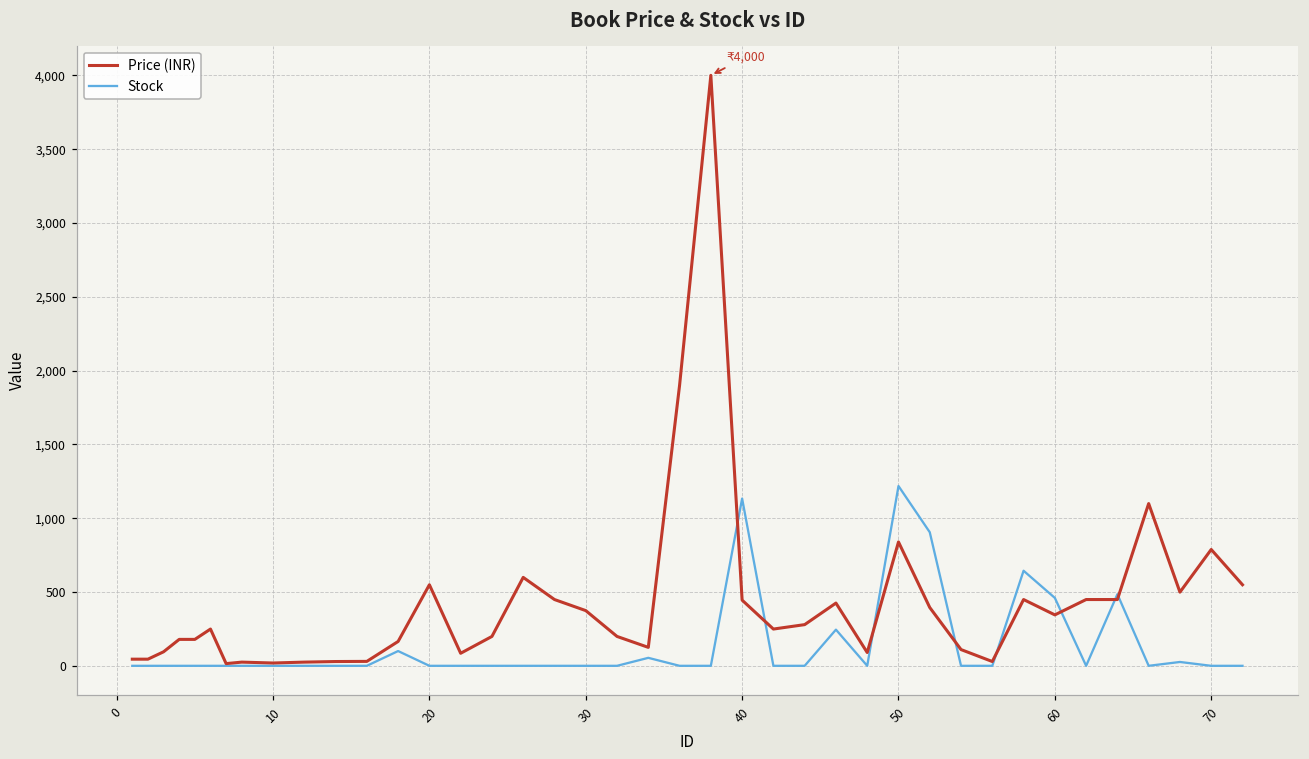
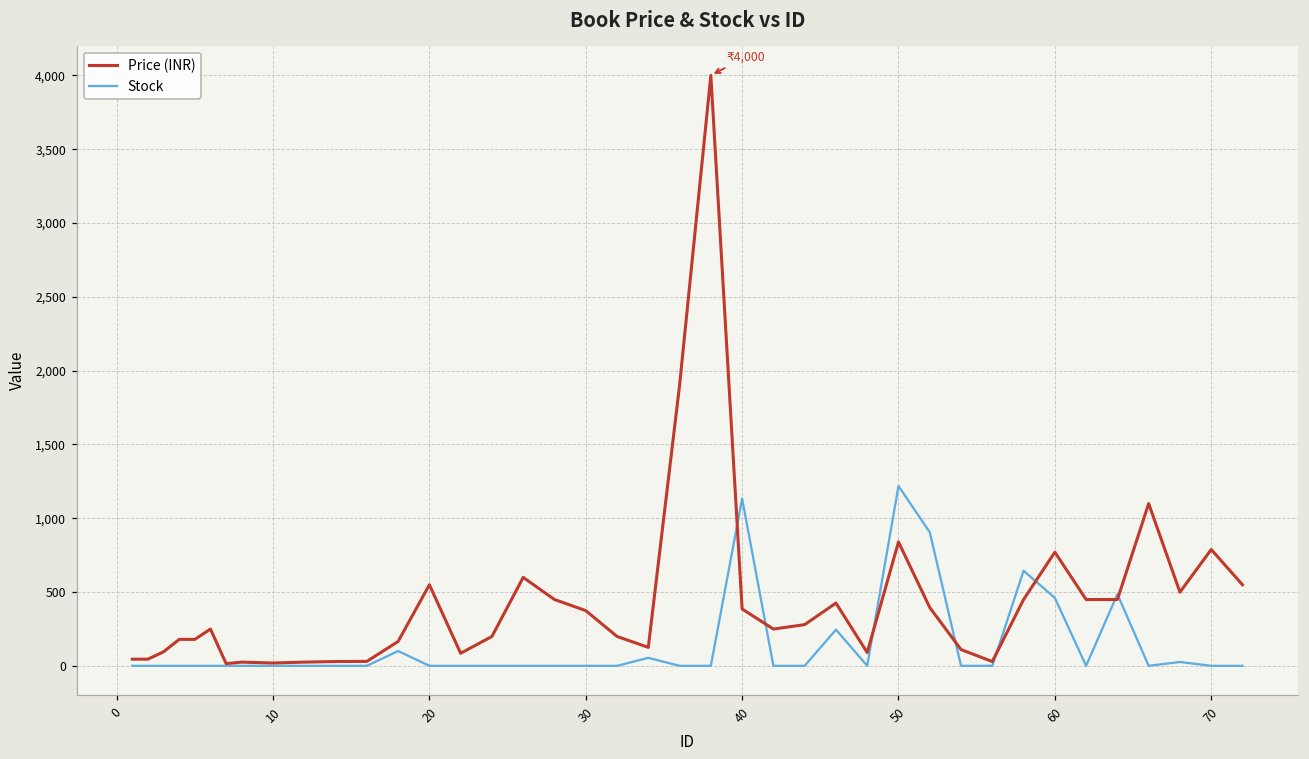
  {
    "Price (INR)": {
      "10": "20",
      "20": "550",
      "30": "370",
-     "40": "450",
+     "40": "390",
      "50": "840",
-     "60": "350",
+     "60": "770",
      "70": "790"
    },
    "Stock": {
      "10": "0",
      "20": "0",
      "30": "0",
      "40": "1,130",
      "50": "1,220",
      "60": "460",
      "70": "0"
    }
  }
